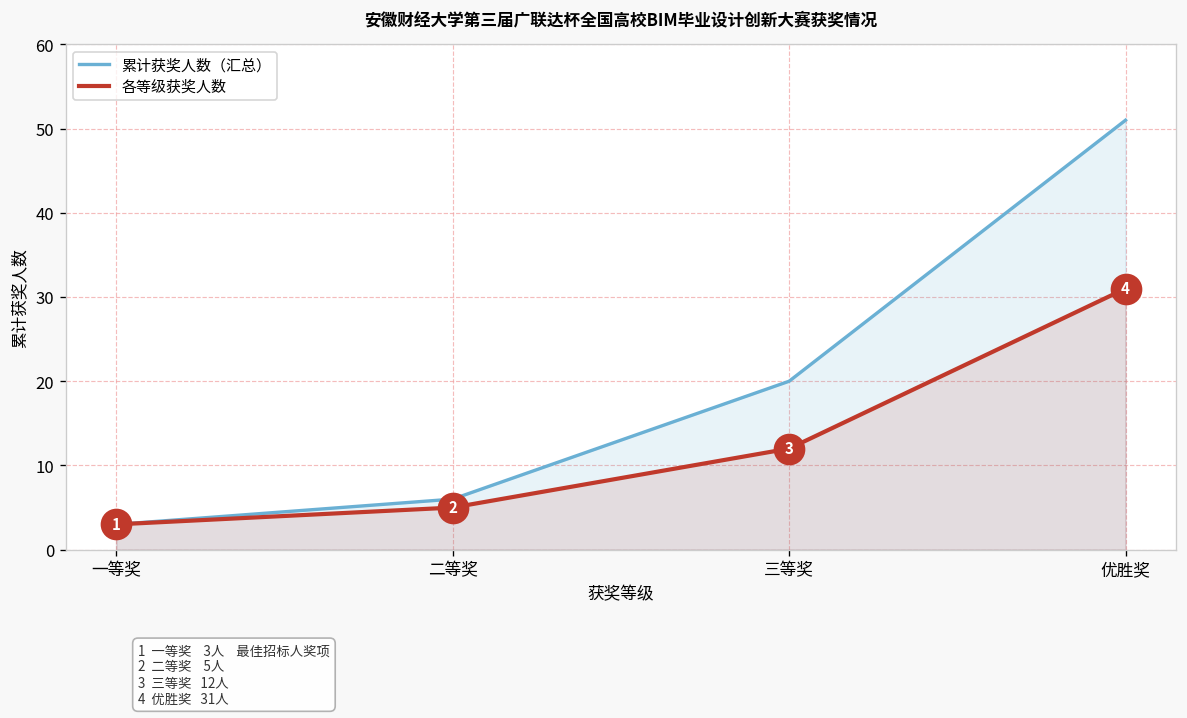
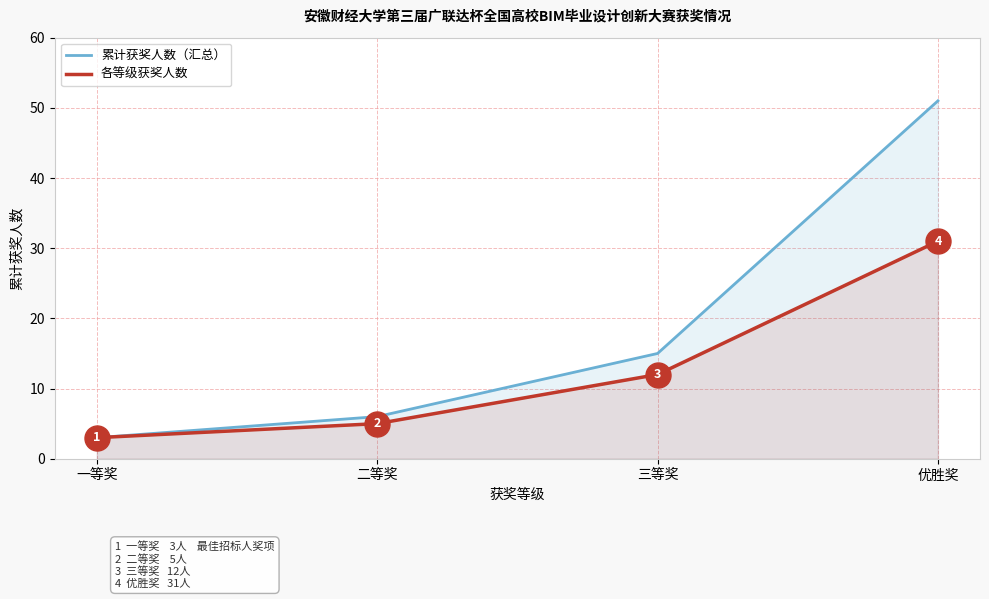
  {
    "累计获奖人数（汇总）": {
-     "三等奖": 20,
+     "三等奖": 15,
      "优胜奖": 51
    }
  }
